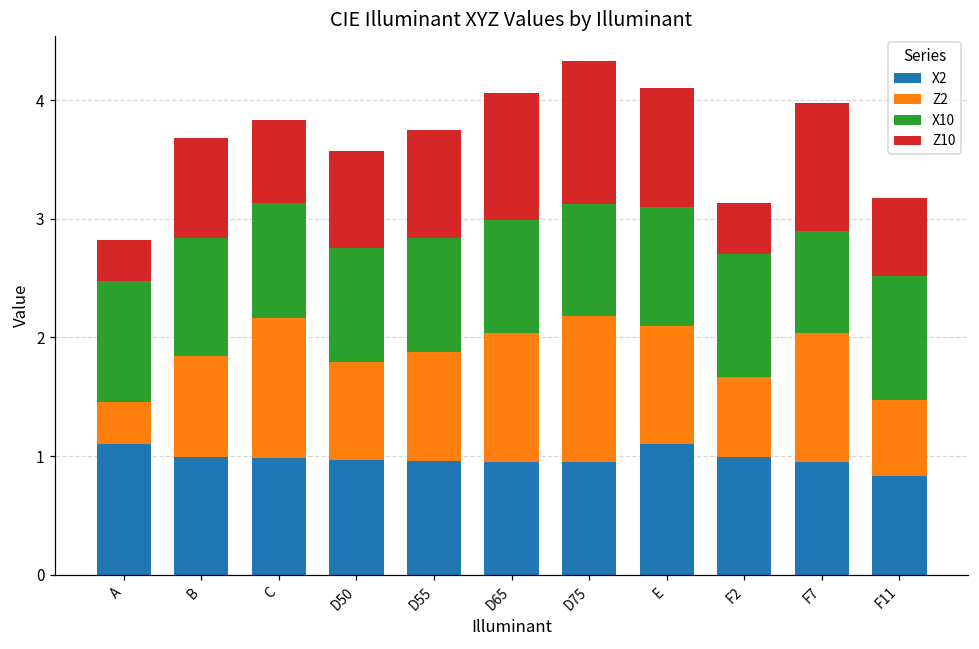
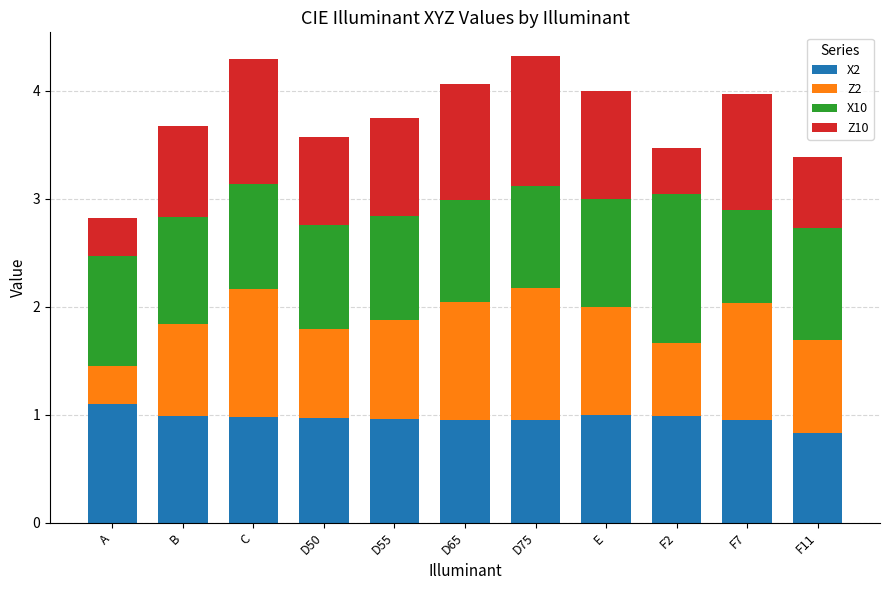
  {
    "X2": {
      "A": 1.1,
      "B": 1.0,
      "C": 1.0,
      "D50": 0.96,
      "D55": 0.96,
      "D65": 0.95,
      "D75": 0.95,
-     "E": 1.1,
+     "E": 1.0,
      "F2": 1.0,
      "F7": 0.95,
      "F11": 0.83
    },
    "Z2": {
      "A": 0.36,
      "B": 0.85,
      "C": 1.18,
      "D50": 0.83,
      "D55": 0.92,
      "D65": 1.09,
      "D75": 1.23,
      "E": 1.00,
      "F2": 0.67,
      "F7": 1.09,
-     "F11": 0.64
+     "F11": 0.86
    },
    "X10": {
      "A": 1.02,
      "B": 0.99,
      "C": 0.97,
      "D50": 0.97,
      "D55": 0.96,
      "D65": 0.95,
      "D75": 0.94,
      "E": 1.00,
-     "F2": 1.03,
+     "F2": 1.37,
      "F7": 0.86,
      "F11": 1.04
    },
    "Z10": {
      "A": 0.35,
      "B": 0.84,
-     "C": 0.69,
+     "C": 1.16,
      "D50": 0.81,
      "D55": 0.91,
      "D65": 1.07,
      "D75": 1.21,
      "E": 1.00,
      "F2": 0.43,
      "F7": 1.08,
      "F11": 0.66
    }
  }
